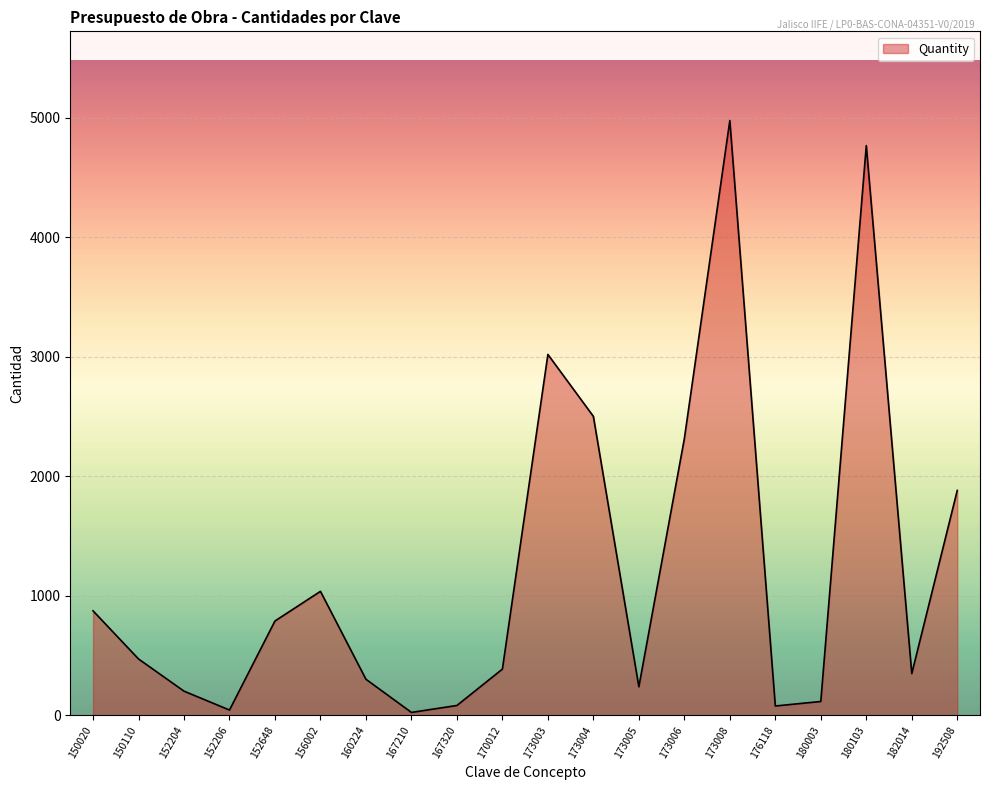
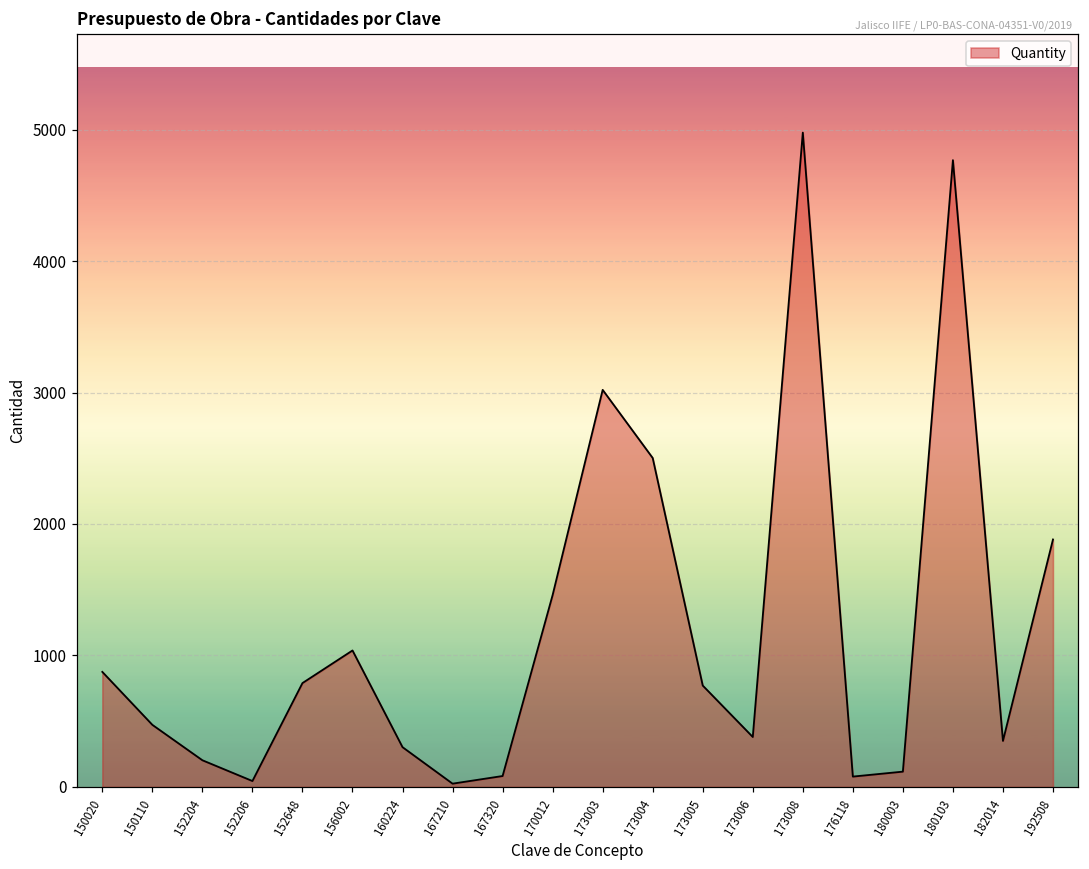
  {
    "150020": 880,
    "150110": 470,
    "152204": 200,
    "152206": 50,
    "152648": 790,
    "156002": 1040,
    "160224": 300,
    "167210": 30,
    "167320": 80,
-   "170012": 390,
+   "170012": 1460,
    "173003": 3020,
    "173004": 2500,
-   "173005": 240,
-   "173006": 2320,
+   "173005": 770,
+   "173006": 380,
    "173008": 4980,
    "176118": 80,
    "180003": 120,
    "180103": 4770,
    "182014": 350,
    "192508": 1880
  }
